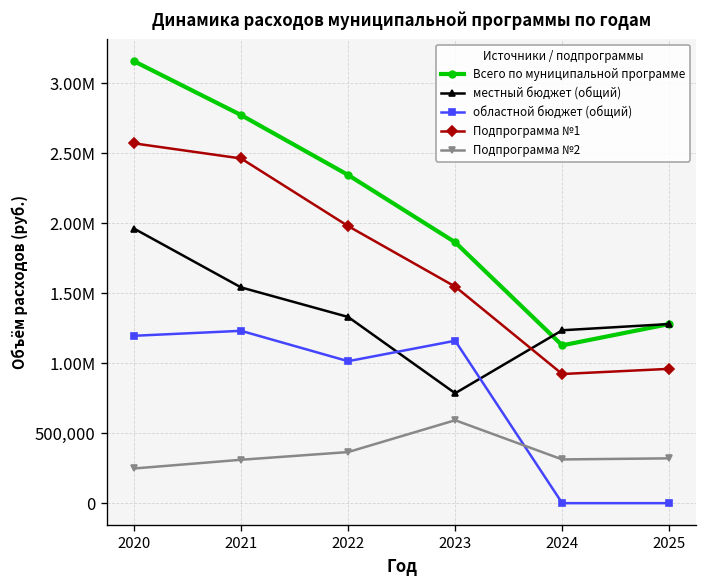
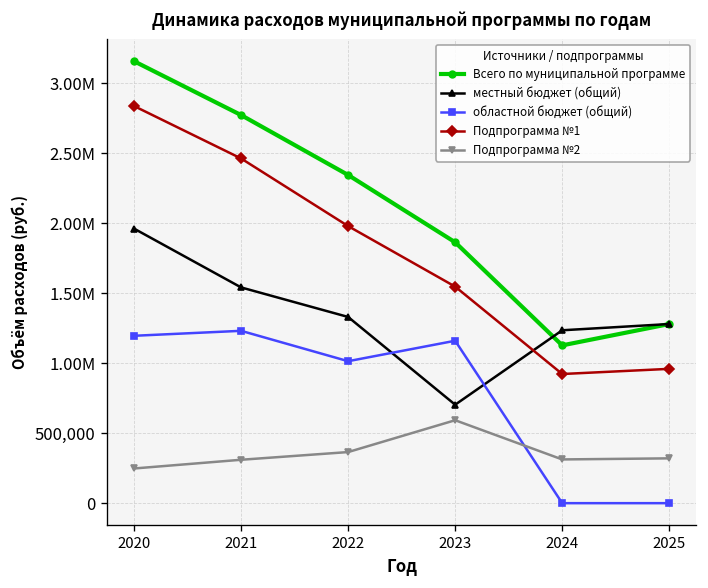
  {
    "Всего по муниципальной программе": {
      "2020": "3,160,000",
      "2021": "2,770,000",
      "2022": "2,340,000",
      "2023": "1,860,000",
      "2024": "1,130,000"
    },
    "местный бюджет (общий)": {
      "2020": "1,960,000",
      "2021": "1,540,000",
      "2022": "1,330,000",
-     "2023": "790,000",
+     "2023": "700,000",
      "2024": "1,230,000"
    },
    "областной бюджет (общий)": {
      "2020": "1,200,000",
      "2021": "1,230,000",
      "2022": "1,010,000",
      "2023": "1,160,000",
      "2024": "0",
      "2025": "0"
    },
    "Подпрограмма №1": {
-     "2020": "2,570,000",
+     "2020": "2,840,000",
      "2021": "2,460,000",
      "2022": "1,980,000",
      "2023": "1,550,000",
      "2024": "920,000",
      "2025": "960,000"
    },
    "Подпрограмма №2": {
      "2020": "250,000",
      "2021": "310,000",
      "2022": "370,000",
      "2023": "590,000",
      "2024": "310,000",
      "2025": "320,000"
    }
  }
